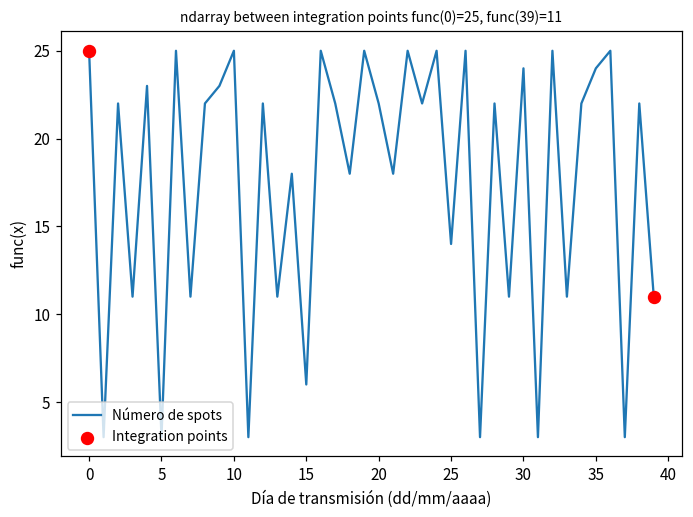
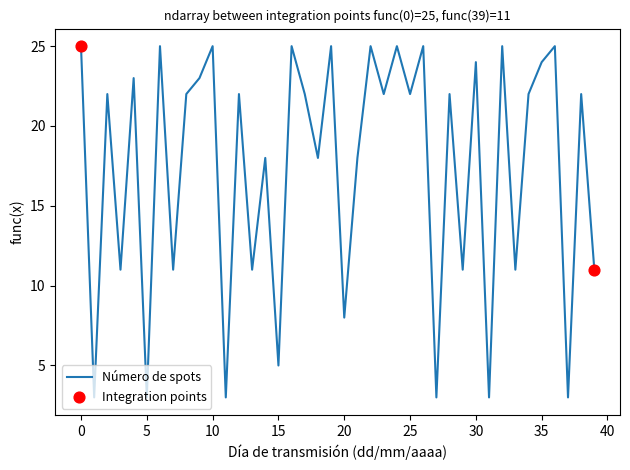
  {
    "Número de spots": {
      "10": 25,
-     "15": 6,
-     "20": 22,
-     "25": 14,
+     "15": 5,
+     "20": 8,
+     "25": 22,
      "30": 24,
      "35": 24
    }
  }
